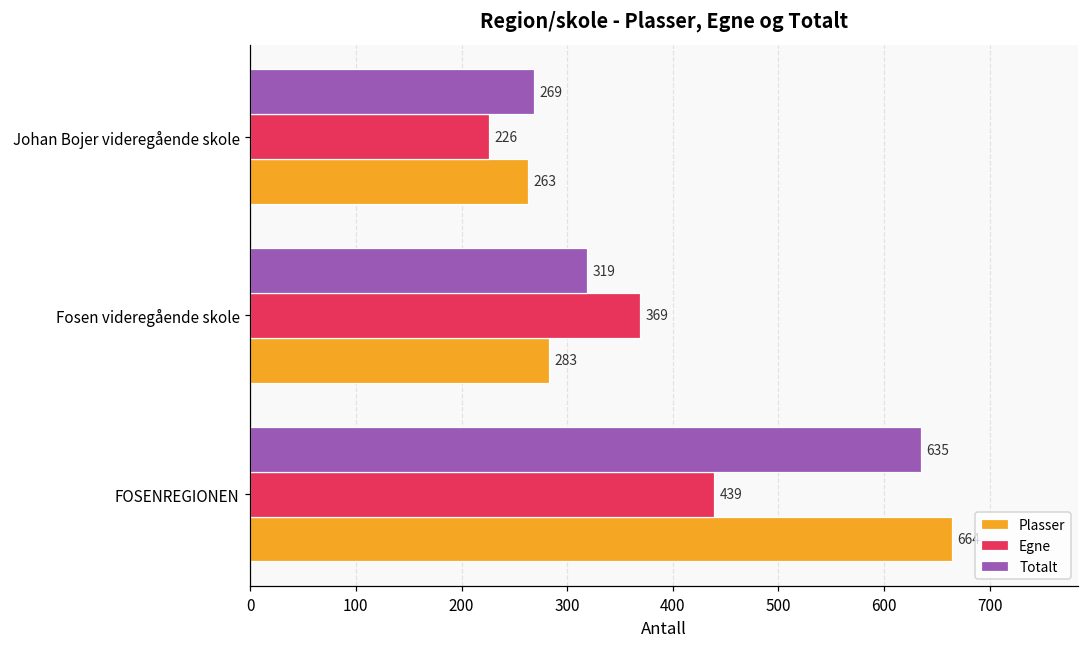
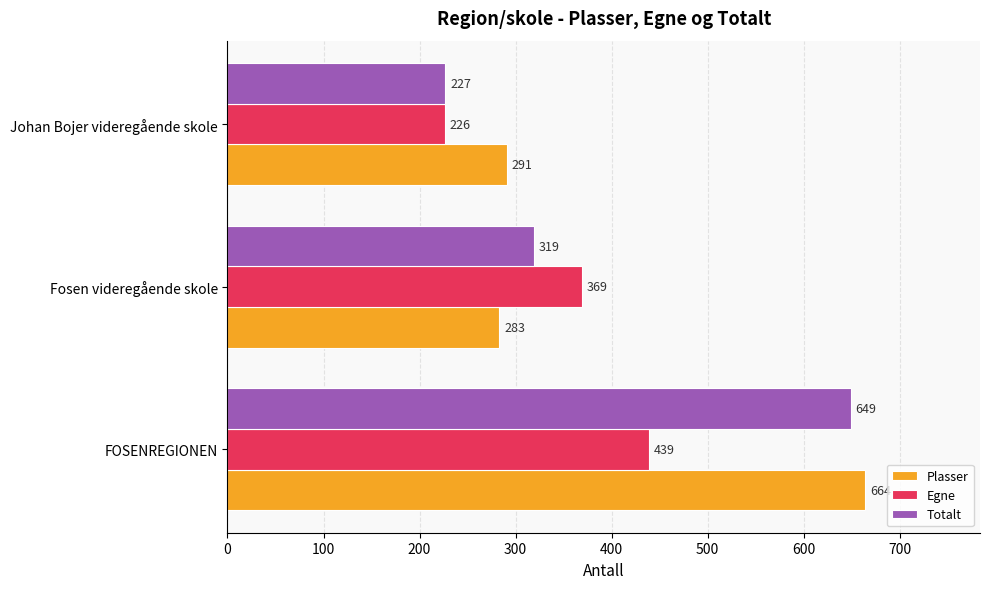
  {
    "Plasser": {
-     "Johan Bojer videregående skole": 263,
+     "Johan Bojer videregående skole": 291,
      "Fosen videregående skole": 283
    },
    "Egne": {
      "Johan Bojer videregående skole": 226,
      "Fosen videregående skole": 369,
      "FOSENREGIONEN": 439
    },
    "Totalt": {
-     "Johan Bojer videregående skole": 269,
+     "Johan Bojer videregående skole": 227,
      "Fosen videregående skole": 319,
-     "FOSENREGIONEN": 635
+     "FOSENREGIONEN": 649
    }
  }
